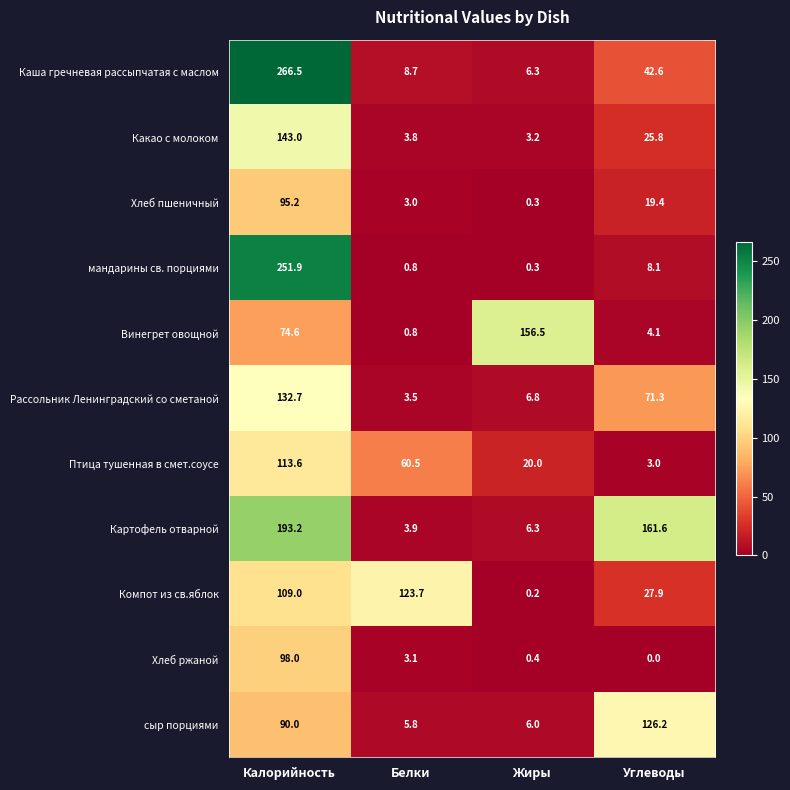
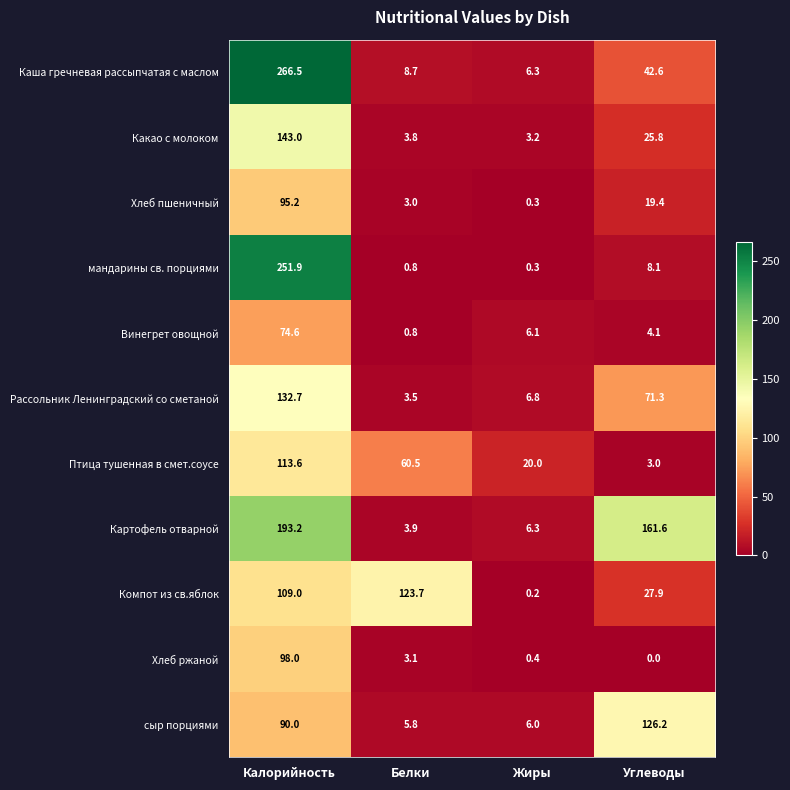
  {
    "Каша гречневая рассыпчатая с маслом": {
      "Калорийность": 266.5,
      "Белки": 8.7,
      "Жиры": 6.3,
      "Углеводы": 42.6
    },
    "Какао с молоком": {
      "Калорийность": 143.0,
      "Белки": 3.8,
      "Жиры": 3.2,
      "Углеводы": 25.8
    },
    "Хлеб пшеничный": {
      "Калорийность": 95.2,
      "Белки": 3.0,
      "Жиры": 0.3,
      "Углеводы": 19.4
    },
    "мандарины св. порциями": {
      "Калорийность": 251.9,
      "Белки": 0.8,
      "Жиры": 0.3,
      "Углеводы": 8.1
    },
    "Винегрет овощной": {
      "Калорийность": 74.6,
      "Белки": 0.8,
-     "Жиры": 156.5,
+     "Жиры": 6.1,
      "Углеводы": 4.1
    },
    "Рассольник Ленинградский со сметаной": {
      "Калорийность": 132.7,
      "Белки": 3.5,
      "Жиры": 6.8,
      "Углеводы": 71.3
    },
    "Птица тушенная в смет.соусе": {
      "Калорийность": 113.6,
      "Белки": 60.5,
      "Жиры": 20.0,
      "Углеводы": 3.0
    },
    "Картофель отварной": {
      "Калорийность": 193.2,
      "Белки": 3.9,
      "Жиры": 6.3,
      "Углеводы": 161.6
    },
    "Компот из св.яблок": {
      "Калорийность": 109.0,
      "Белки": 123.7,
      "Жиры": 0.2,
      "Углеводы": 27.9
    },
    "Хлеб ржаной": {
      "Калорийность": 98.0,
      "Белки": 3.1,
      "Жиры": 0.4,
      "Углеводы": 0.0
    },
    "сыр порциями": {
      "Калорийность": 90.0,
      "Белки": 5.8,
      "Жиры": 6.0,
      "Углеводы": 126.2
    }
  }
